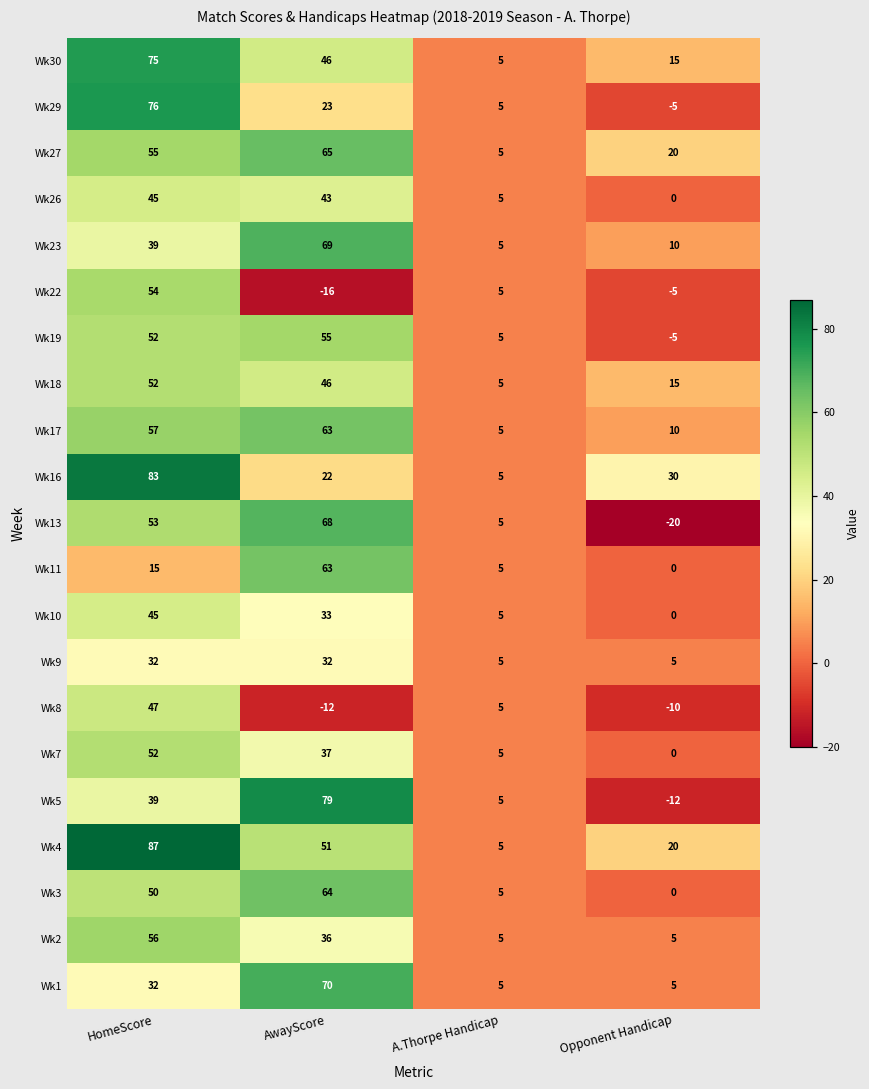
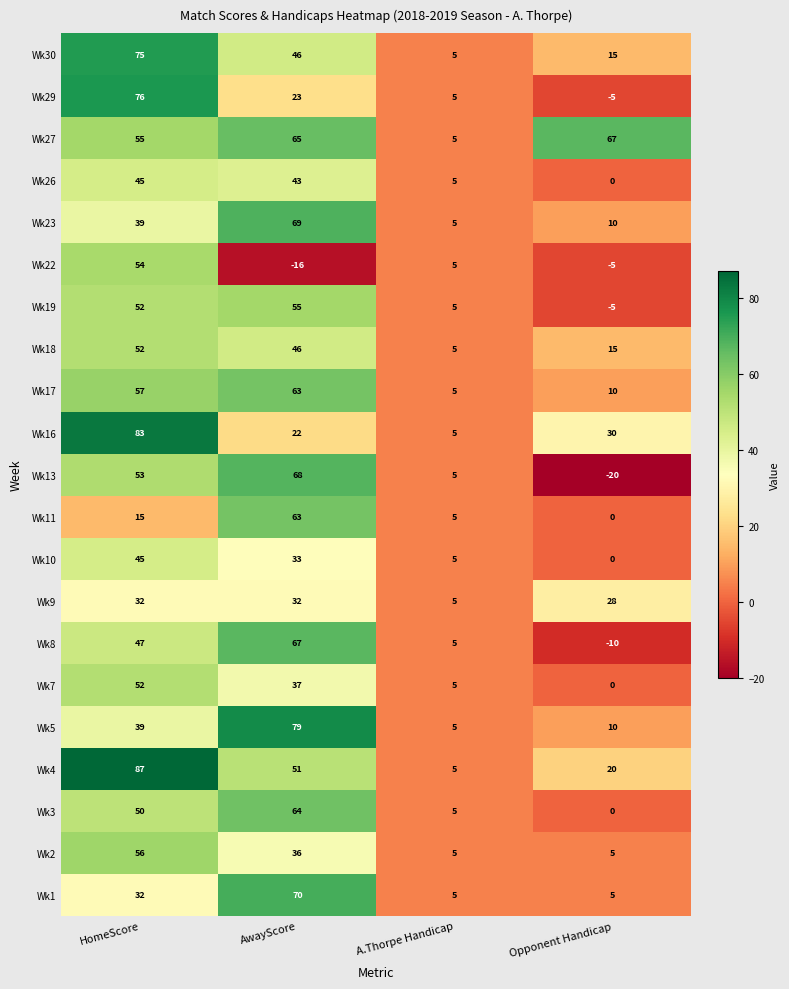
  {
    "Wk30": {
      "HomeScore": 75,
      "AwayScore": 46,
      "A.Thorpe Handicap": 5,
      "Opponent Handicap": 15
    },
    "Wk29": {
      "HomeScore": 76,
      "AwayScore": 23,
      "A.Thorpe Handicap": 5,
      "Opponent Handicap": -5
    },
    "Wk27": {
      "HomeScore": 55,
      "AwayScore": 65,
      "A.Thorpe Handicap": 5,
-     "Opponent Handicap": 20
+     "Opponent Handicap": 67
    },
    "Wk26": {
      "HomeScore": 45,
      "AwayScore": 43,
      "A.Thorpe Handicap": 5,
      "Opponent Handicap": 0
    },
    "Wk23": {
      "HomeScore": 39,
      "AwayScore": 69,
      "A.Thorpe Handicap": 5,
      "Opponent Handicap": 10
    },
    "Wk22": {
      "HomeScore": 54,
      "AwayScore": -16,
      "A.Thorpe Handicap": 5,
      "Opponent Handicap": -5
    },
    "Wk19": {
      "HomeScore": 52,
      "AwayScore": 55,
      "A.Thorpe Handicap": 5,
      "Opponent Handicap": -5
    },
    "Wk18": {
      "HomeScore": 52,
      "AwayScore": 46,
      "A.Thorpe Handicap": 5,
      "Opponent Handicap": 15
    },
    "Wk17": {
      "HomeScore": 57,
      "AwayScore": 63,
      "A.Thorpe Handicap": 5,
      "Opponent Handicap": 10
    },
    "Wk16": {
      "HomeScore": 83,
      "AwayScore": 22,
      "A.Thorpe Handicap": 5,
      "Opponent Handicap": 30
    },
    "Wk13": {
      "HomeScore": 53,
      "AwayScore": 68,
      "A.Thorpe Handicap": 5,
      "Opponent Handicap": -20
    },
    "Wk11": {
      "HomeScore": 15,
      "AwayScore": 63,
      "A.Thorpe Handicap": 5,
      "Opponent Handicap": 0
    },
    "Wk10": {
      "HomeScore": 45,
      "AwayScore": 33,
      "A.Thorpe Handicap": 5,
      "Opponent Handicap": 0
    },
    "Wk9": {
      "HomeScore": 32,
      "AwayScore": 32,
      "A.Thorpe Handicap": 5,
-     "Opponent Handicap": 5
+     "Opponent Handicap": 28
    },
    "Wk8": {
      "HomeScore": 47,
-     "AwayScore": -12,
+     "AwayScore": 67,
      "A.Thorpe Handicap": 5,
      "Opponent Handicap": -10
    },
    "Wk7": {
      "HomeScore": 52,
      "AwayScore": 37,
      "A.Thorpe Handicap": 5,
      "Opponent Handicap": 0
    },
    "Wk5": {
      "HomeScore": 39,
      "AwayScore": 79,
      "A.Thorpe Handicap": 5,
-     "Opponent Handicap": -12
+     "Opponent Handicap": 10
    },
    "Wk4": {
      "HomeScore": 87,
      "AwayScore": 51,
      "A.Thorpe Handicap": 5,
      "Opponent Handicap": 20
    },
    "Wk3": {
      "HomeScore": 50,
      "AwayScore": 64,
      "A.Thorpe Handicap": 5,
      "Opponent Handicap": 0
    },
    "Wk2": {
      "HomeScore": 56,
      "AwayScore": 36,
      "A.Thorpe Handicap": 5,
      "Opponent Handicap": 5
    },
    "Wk1": {
      "HomeScore": 32,
      "AwayScore": 70,
      "A.Thorpe Handicap": 5,
      "Opponent Handicap": 5
    }
  }
